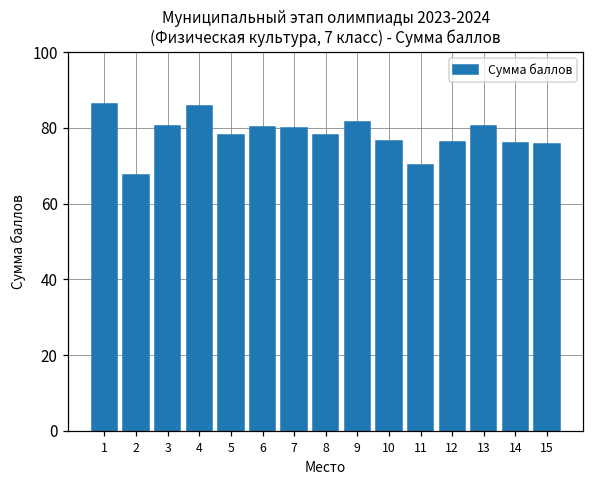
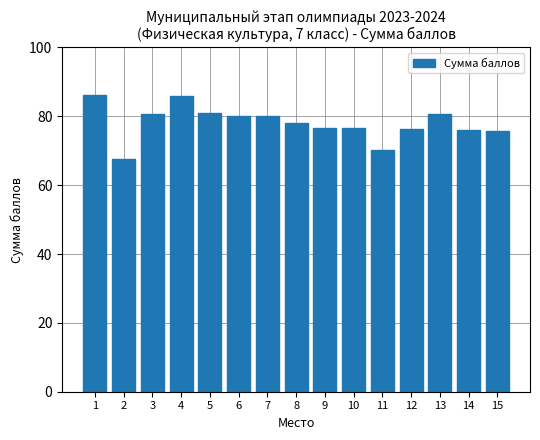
  {
    "1": 86,
    "2": 68,
    "3": 81,
    "4": 86,
-   "5": 78,
+   "5": 81,
    "6": 80,
    "7": 80,
    "8": 78,
-   "9": 82,
+   "9": 77,
    "10": 77,
    "11": 70,
    "12": 76,
    "13": 81,
    "14": 76,
    "15": 76
  }
